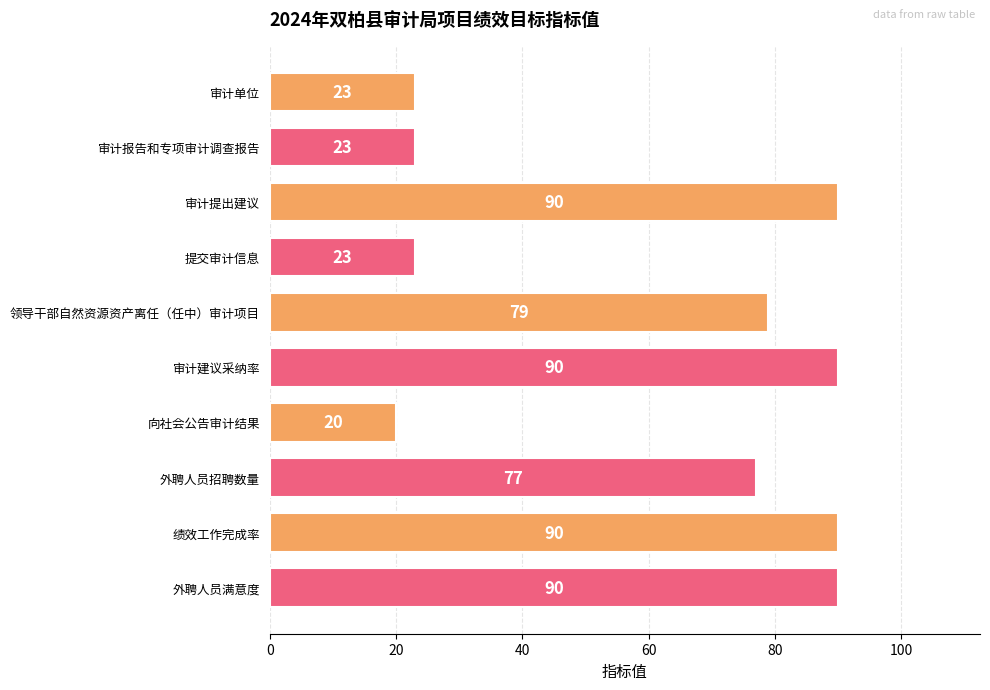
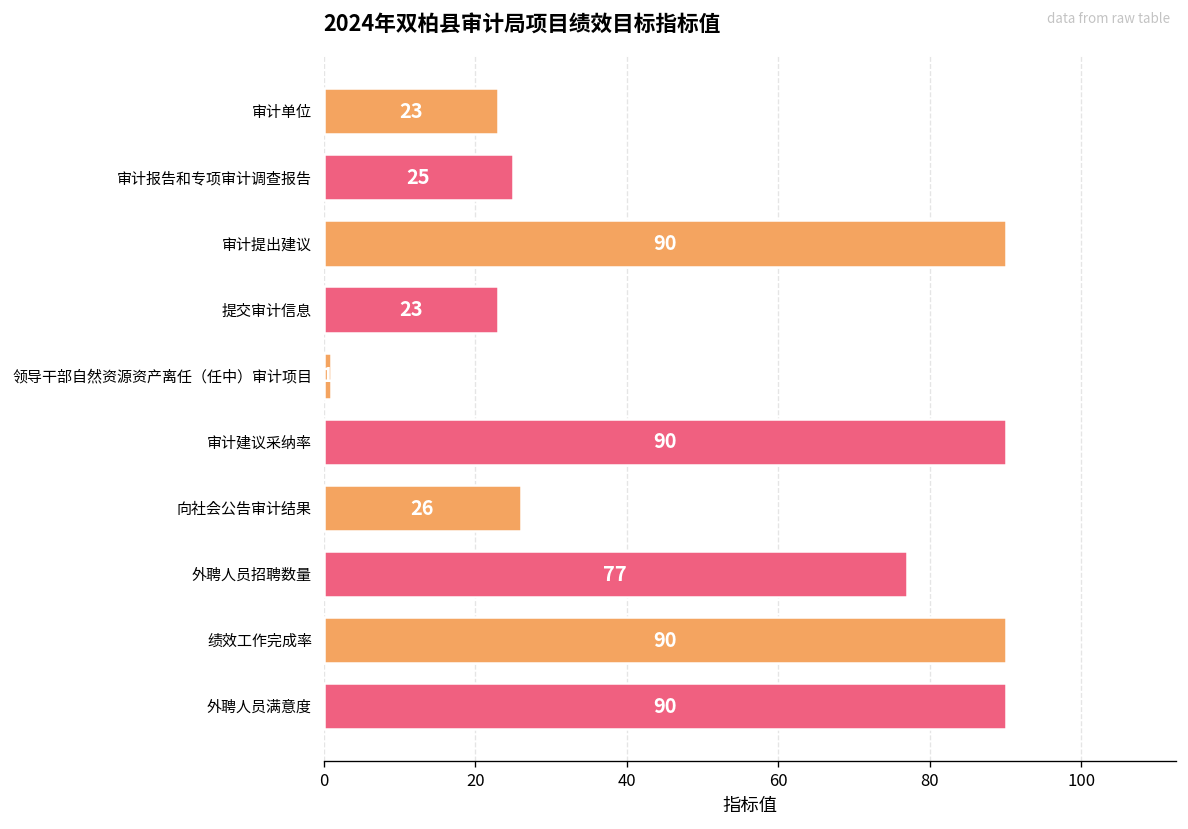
  {
    "审计单位": 23,
-   "审计报告和专项审计调查报告": 23,
+   "审计报告和专项审计调查报告": 25,
    "审计提出建议": 90,
    "提交审计信息": 23,
-   "领导干部自然资源资产离任（任中）审计项目": 79,
+   "领导干部自然资源资产离任（任中）审计项目": 1,
    "审计建议采纳率": 90,
-   "向社会公告审计结果": 20,
+   "向社会公告审计结果": 26,
    "外聘人员招聘数量": 77,
    "绩效工作完成率": 90,
    "外聘人员满意度": 90
  }
